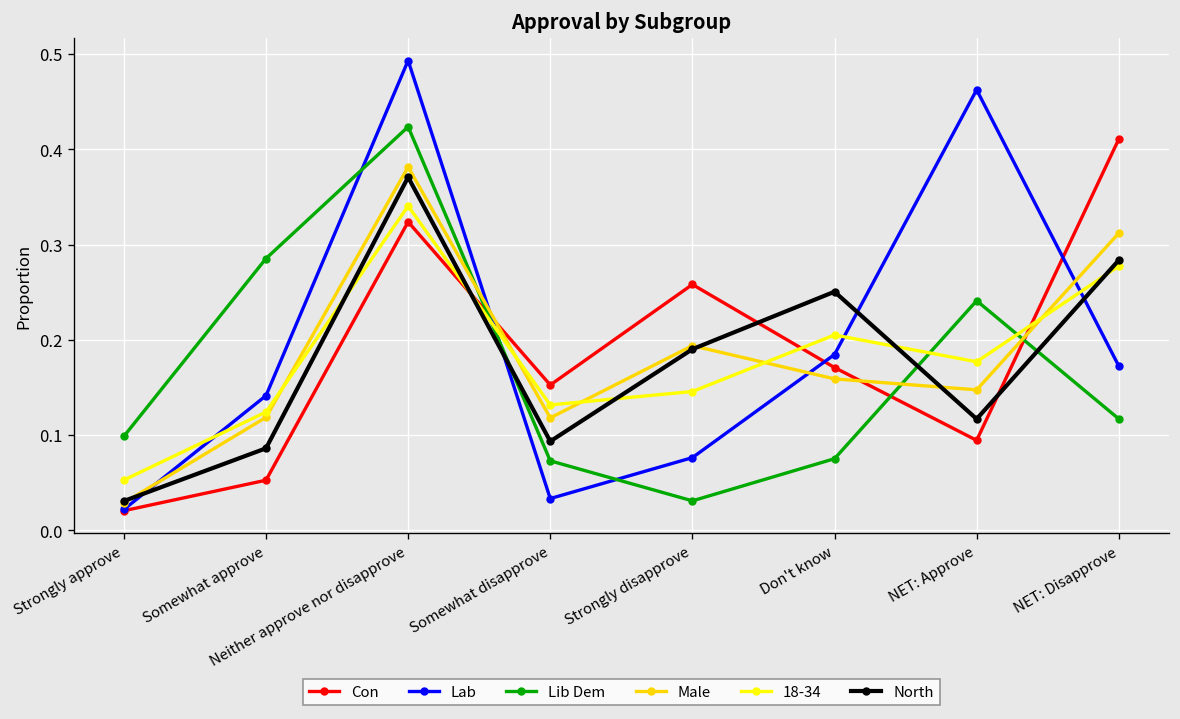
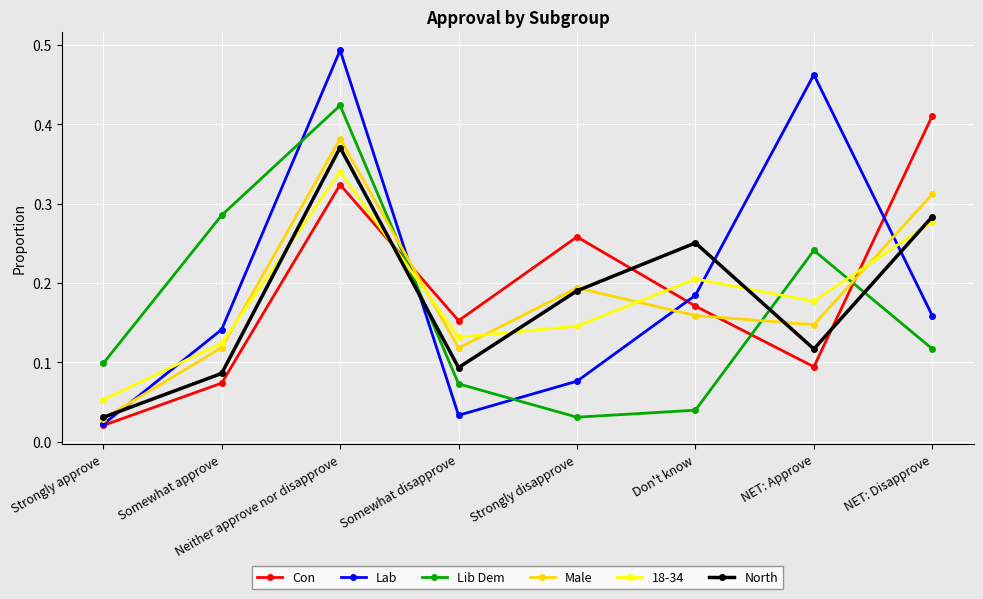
  {
    "Con": {
-     "Somewhat approve": 0.05,
+     "Somewhat approve": 0.07,
      "Neither approve nor disapprove": 0.32,
      "Somewhat disapprove": 0.15,
      "Strongly disapprove": 0.26,
      "Don't know": 0.17,
      "NET: Approve": 0.09,
      "NET: Disapprove": 0.41
    },
    "Lab": {
      "Somewhat approve": 0.14,
      "Neither approve nor disapprove": 0.49,
      "Somewhat disapprove": 0.03,
      "Strongly disapprove": 0.08,
      "Don't know": 0.18,
      "NET: Approve": 0.46,
-     "NET: Disapprove": 0.17
+     "NET: Disapprove": 0.16
    },
    "Lib Dem": {
      "Strongly approve": 0.10,
      "Somewhat approve": 0.29,
      "Neither approve nor disapprove": 0.42,
      "Somewhat disapprove": 0.07,
      "Strongly disapprove": 0.03,
-     "Don't know": 0.08,
+     "Don't know": 0.04,
      "NET: Approve": 0.24,
      "NET: Disapprove": 0.12
    },
    "North": {
      "Somewhat approve": 0.09,
      "Neither approve nor disapprove": 0.37,
      "Somewhat disapprove": 0.09,
      "Strongly disapprove": 0.19,
      "Don't know": 0.25,
      "NET: Approve": 0.12,
      "NET: Disapprove": 0.28
    }
  }
